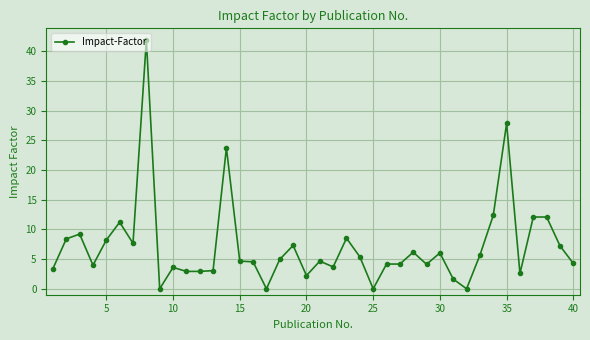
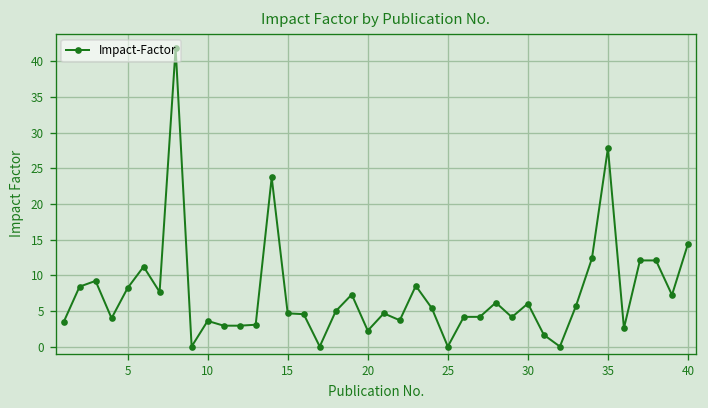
  {
    "5": 8,
    "10": 4,
    "15": 5,
    "20": 2,
    "25": 0,
    "30": 6,
    "35": 28,
-   "40": 4
+   "40": 14
  }
